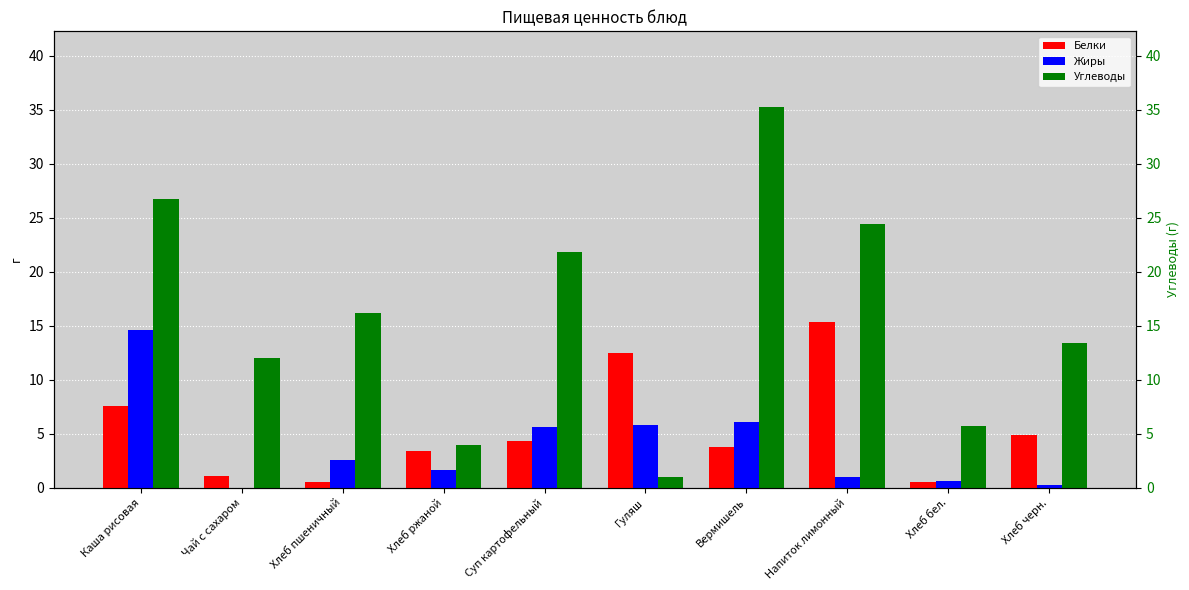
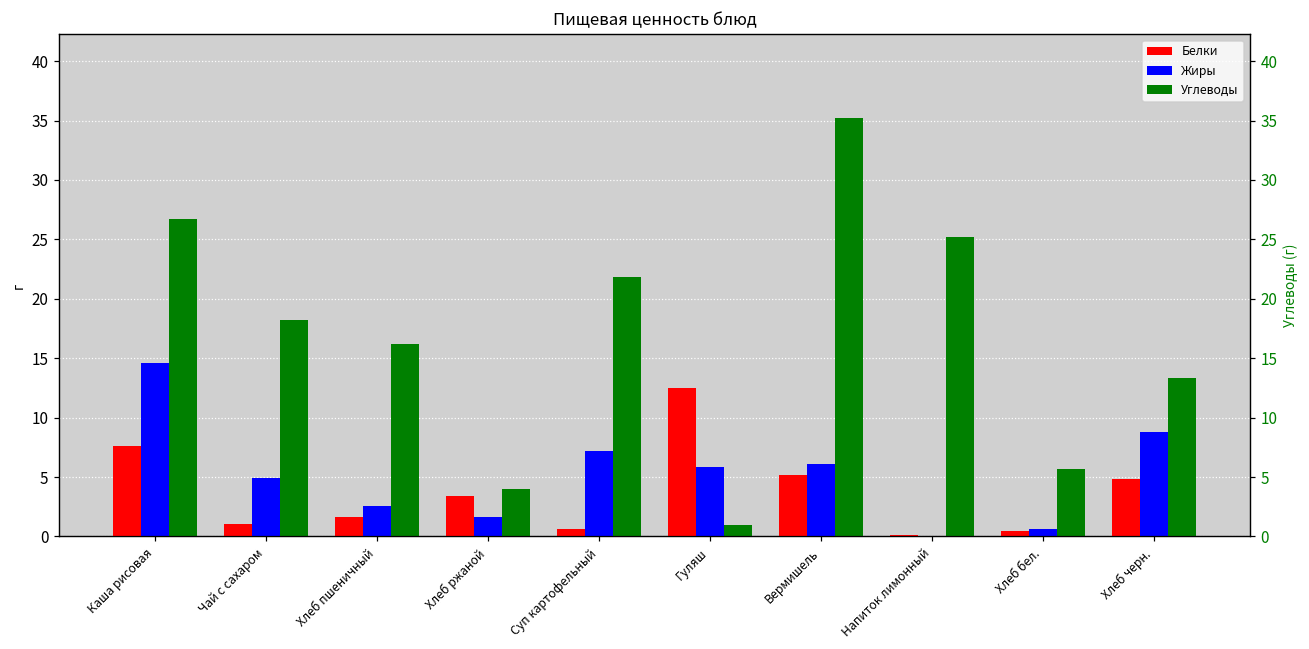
  {
    "Белки": {
      "Каша рисовая": 7.6,
      "Чай с сахаром": 1.1,
-     "Хлеб пшеничный": 0.5,
+     "Хлеб пшеничный": 1.7,
      "Хлеб ржаной": 3.4,
-     "Суп картофельный": 4.4,
+     "Суп картофельный": 0.6,
      "Гуляш": 12.5,
-     "Вермишель": 3.8,
-     "Напиток лимонный": 15.3,
+     "Вермишель": 5.2,
+     "Напиток лимонный": 0.1,
      "Хлеб бел.": 0.5,
      "Хлеб черн.": 4.8
    },
    "Жиры": {
      "Каша рисовая": 14.6,
-     "Чай с сахаром": 0.0,
+     "Чай с сахаром": 4.9,
      "Хлеб пшеничный": 2.6,
      "Хлеб ржаной": 1.6,
-     "Суп картофельный": 5.6,
+     "Суп картофельный": 7.2,
      "Гуляш": 5.9,
      "Вермишель": 6.1,
-     "Напиток лимонный": 1,
+     "Напиток лимонный": 0,
      "Хлеб бел.": 0.6,
-     "Хлеб черн.": 0.2
+     "Хлеб черн.": 8.8
    },
    "Углеводы": {
      "Каша рисовая": 26.7,
-     "Чай с сахаром": 12.0,
+     "Чай с сахаром": 18.2,
      "Хлеб пшеничный": 16.2,
      "Хлеб ржаной": 4.0,
      "Суп картофельный": 21.9,
      "Гуляш": 1.0,
      "Вермишель": 35.2,
-     "Напиток лимонный": 24.4,
+     "Напиток лимонный": 25.2,
      "Хлеб бел.": 5.7,
      "Хлеб черн.": 13.4
    }
  }
